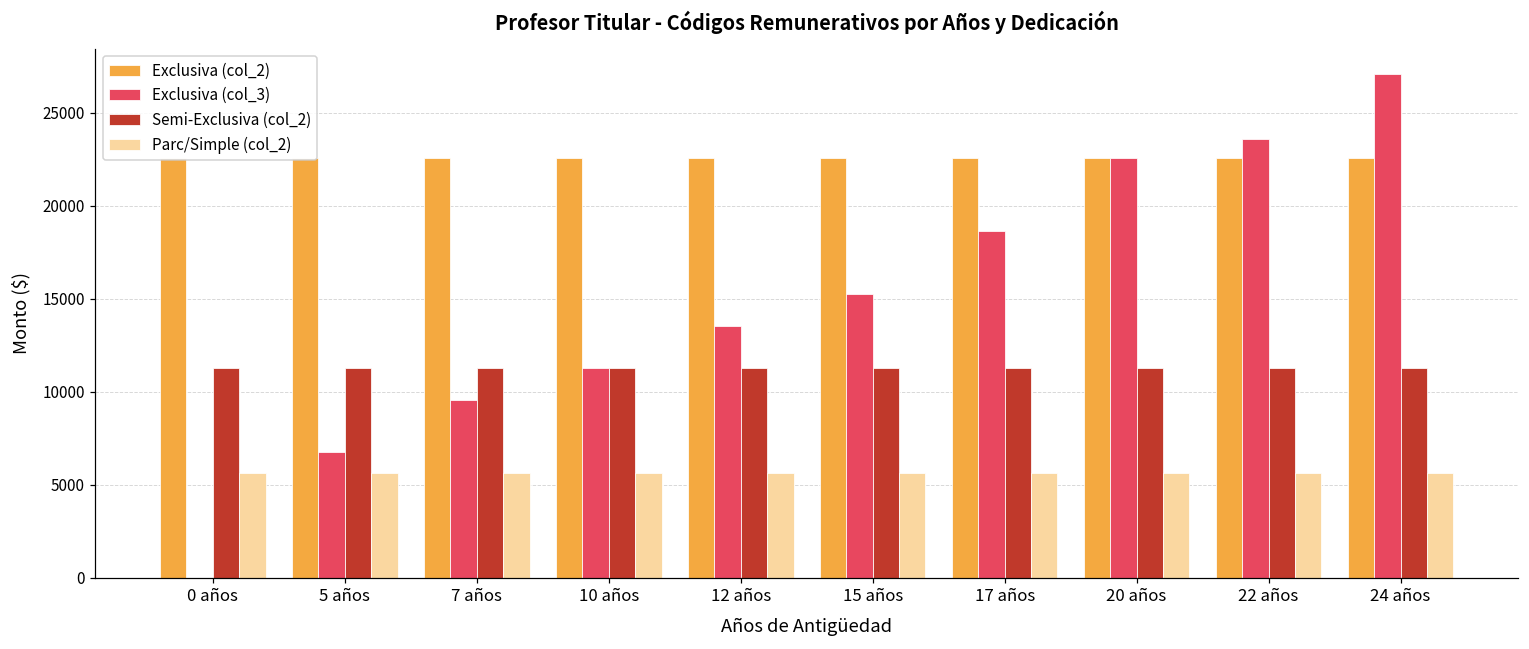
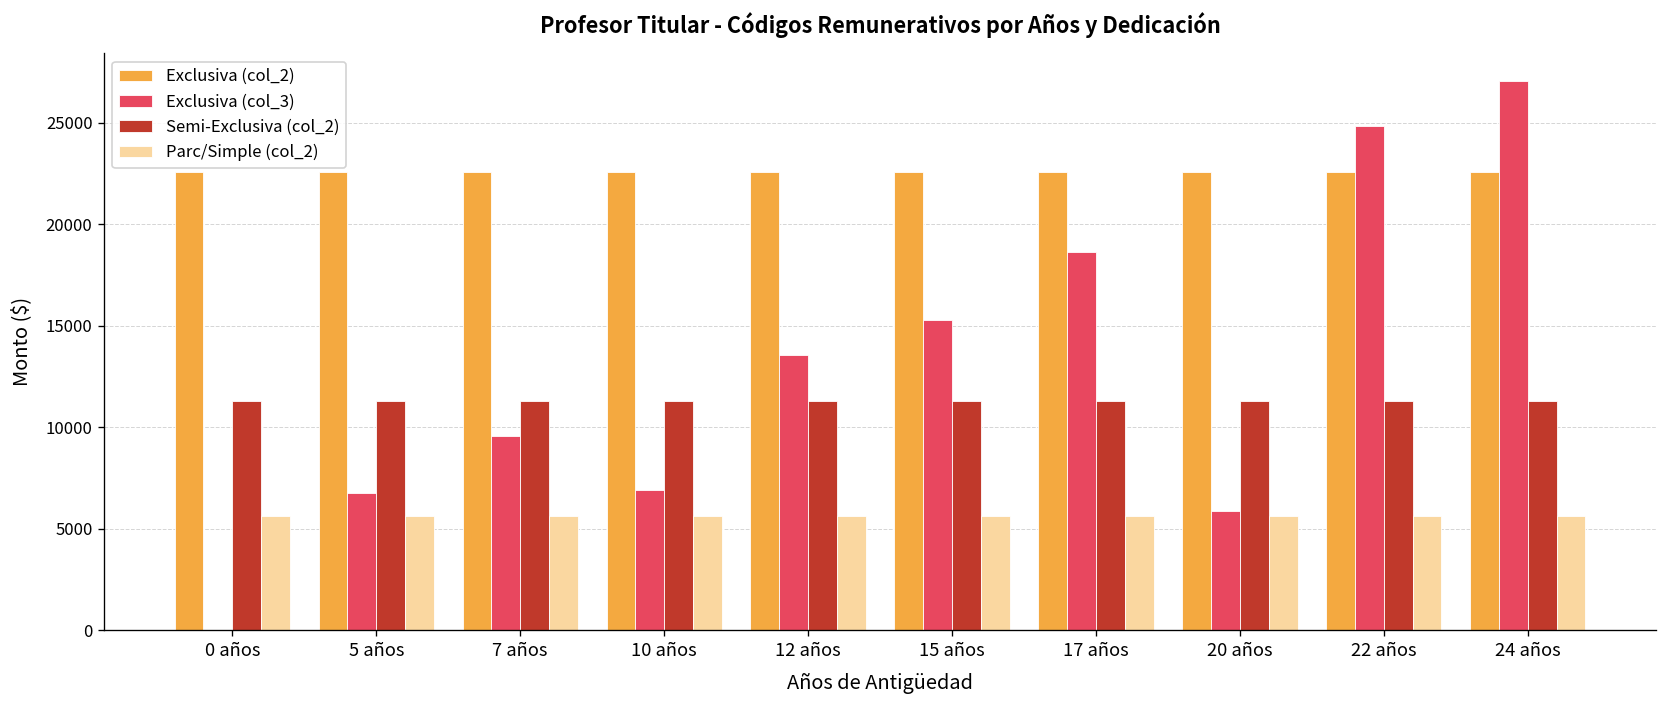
  {
    "Exclusiva (col_2)": {
      "0 años": 22600,
      "5 años": 22600,
      "7 años": 22600,
      "10 años": 22600,
      "12 años": 22600,
      "15 años": 22600,
      "17 años": 22600,
      "20 años": 22600,
      "22 años": 22600,
      "24 años": 22600
    },
    "Exclusiva (col_3)": {
      "0 años": 0,
      "5 años": 6800,
      "7 años": 9600,
-     "10 años": 11300,
+     "10 años": 6900,
      "12 años": 13500,
      "15 años": 15300,
      "17 años": 18600,
-     "20 años": 22600,
-     "22 años": 23600,
+     "20 años": 5900,
+     "22 años": 24800,
      "24 años": 27100
    },
    "Semi-Exclusiva (col_2)": {
      "0 años": 11300,
      "5 años": 11300,
      "7 años": 11300,
      "10 años": 11300,
      "12 años": 11300,
      "15 años": 11300,
      "17 años": 11300,
      "20 años": 11300,
      "22 años": 11300,
      "24 años": 11300
    },
    "Parc/Simple (col_2)": {
      "0 años": 5600,
      "5 años": 5600,
      "7 años": 5600,
      "10 años": 5600,
      "12 años": 5600,
      "15 años": 5600,
      "17 años": 5600,
      "20 años": 5600,
      "22 años": 5600,
      "24 años": 5600
    }
  }
